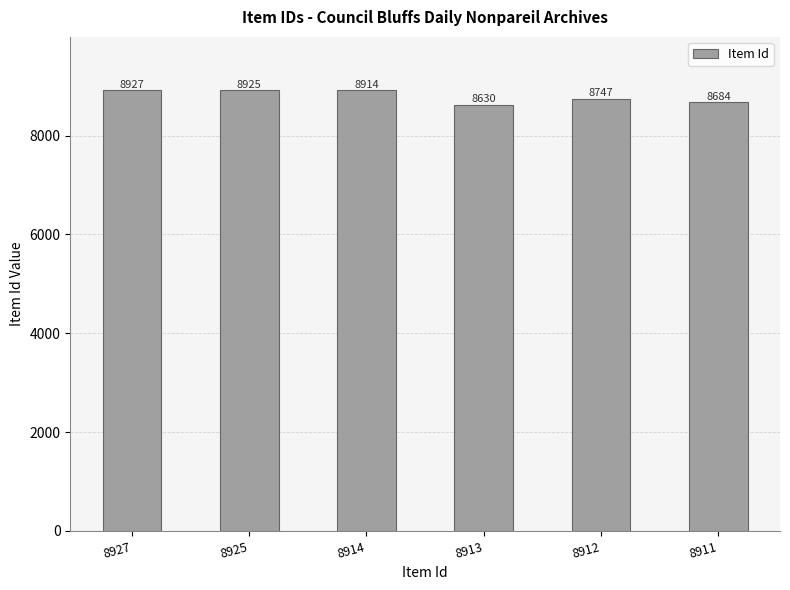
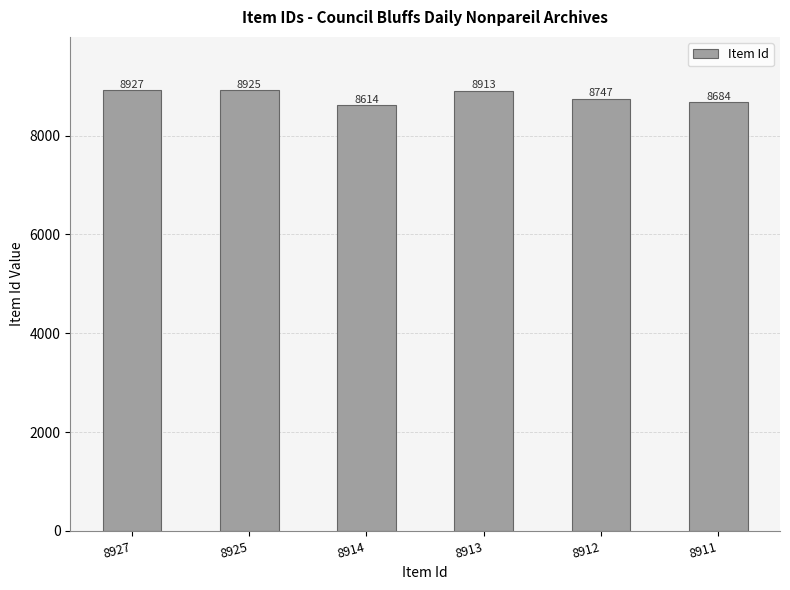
  {
    "8927": 8927,
    "8925": 8925,
-   "8914": 8914,
-   "8913": 8630,
+   "8914": 8614,
+   "8913": 8913,
    "8912": 8747,
    "8911": 8684
  }
